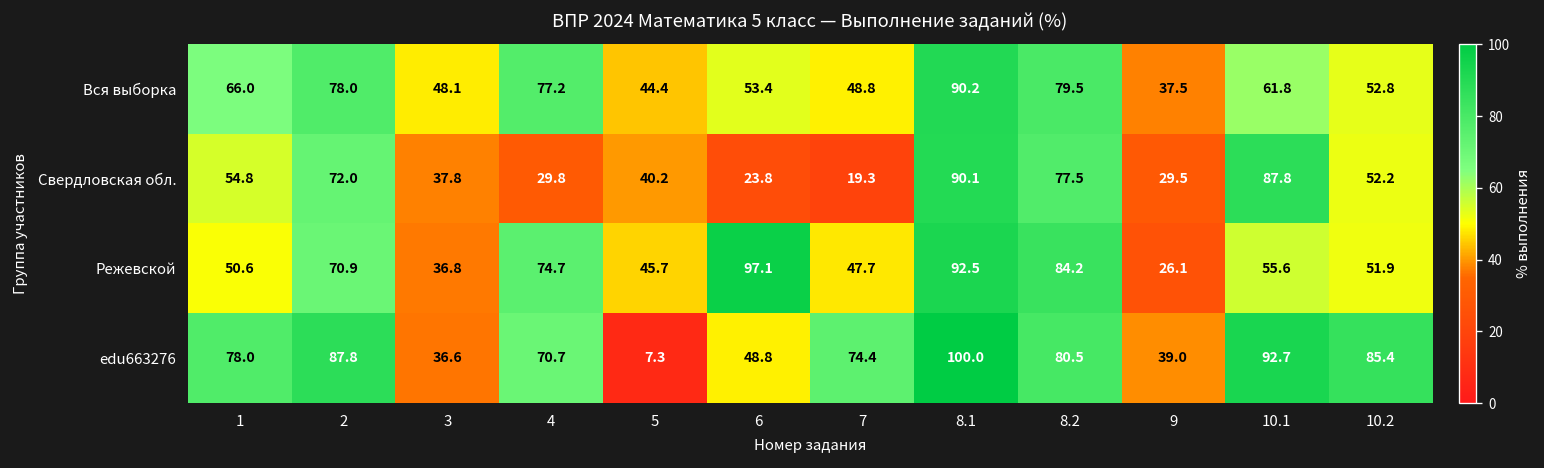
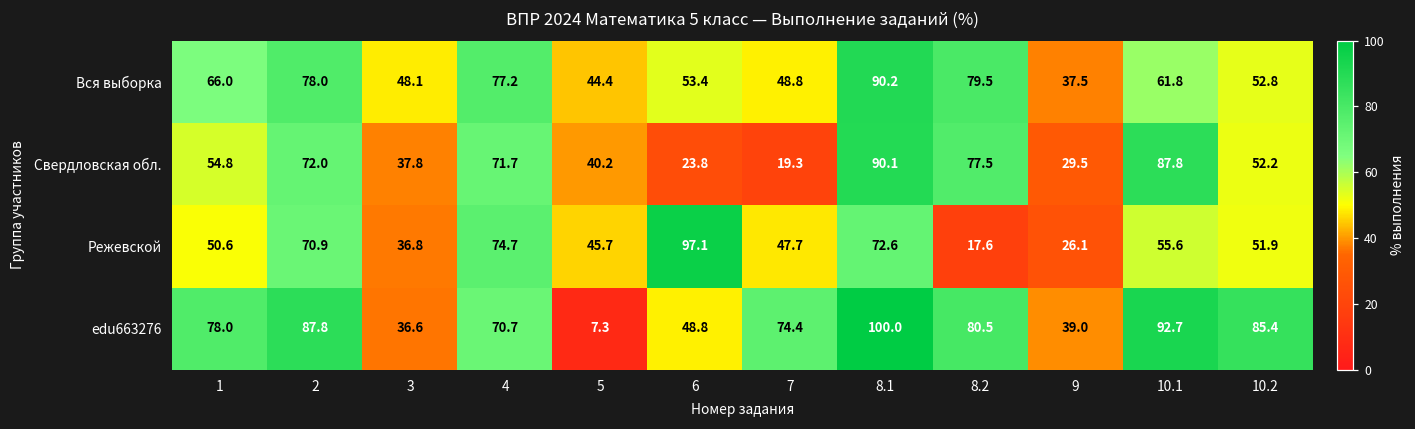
  {
    "Вся выборка": {
      "1": 66.0,
      "2": 78.0,
      "3": 48.1,
      "4": 77.2,
      "5": 44.4,
      "6": 53.4,
      "7": 48.8,
      "8.1": 90.2,
      "8.2": 79.5,
      "9": 37.5,
      "10.1": 61.8,
      "10.2": 52.8
    },
    "Свердловская обл.": {
      "1": 54.8,
      "2": 72.0,
      "3": 37.8,
-     "4": 29.8,
+     "4": 71.7,
      "5": 40.2,
      "6": 23.8,
      "7": 19.3,
      "8.1": 90.1,
      "8.2": 77.5,
      "9": 29.5,
      "10.1": 87.8,
      "10.2": 52.2
    },
    "Режевской": {
      "1": 50.6,
      "2": 70.9,
      "3": 36.8,
      "4": 74.7,
      "5": 45.7,
      "6": 97.1,
      "7": 47.7,
-     "8.1": 92.5,
-     "8.2": 84.2,
+     "8.1": 72.6,
+     "8.2": 17.6,
      "9": 26.1,
      "10.1": 55.6,
      "10.2": 51.9
    },
    "edu663276": {
      "1": 78.0,
      "2": 87.8,
      "3": 36.6,
      "4": 70.7,
      "5": 7.3,
      "6": 48.8,
      "7": 74.4,
      "8.1": 100.0,
      "8.2": 80.5,
      "9": 39.0,
      "10.1": 92.7,
      "10.2": 85.4
    }
  }
